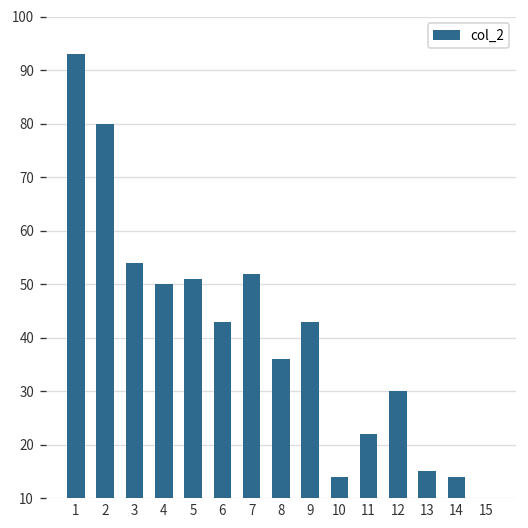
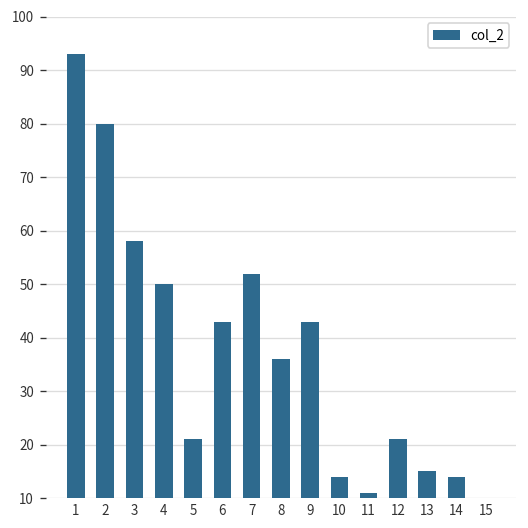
  {
    "1": 93,
    "2": 80,
-   "3": 54,
+   "3": 58,
    "4": 50,
-   "5": 51,
+   "5": 21,
    "6": 43,
    "7": 52,
    "8": 36,
    "9": 43,
    "10": 14,
-   "11": 22,
-   "12": 30,
+   "11": 11,
+   "12": 21,
    "13": 15,
    "14": 14,
    "15": 10
  }
